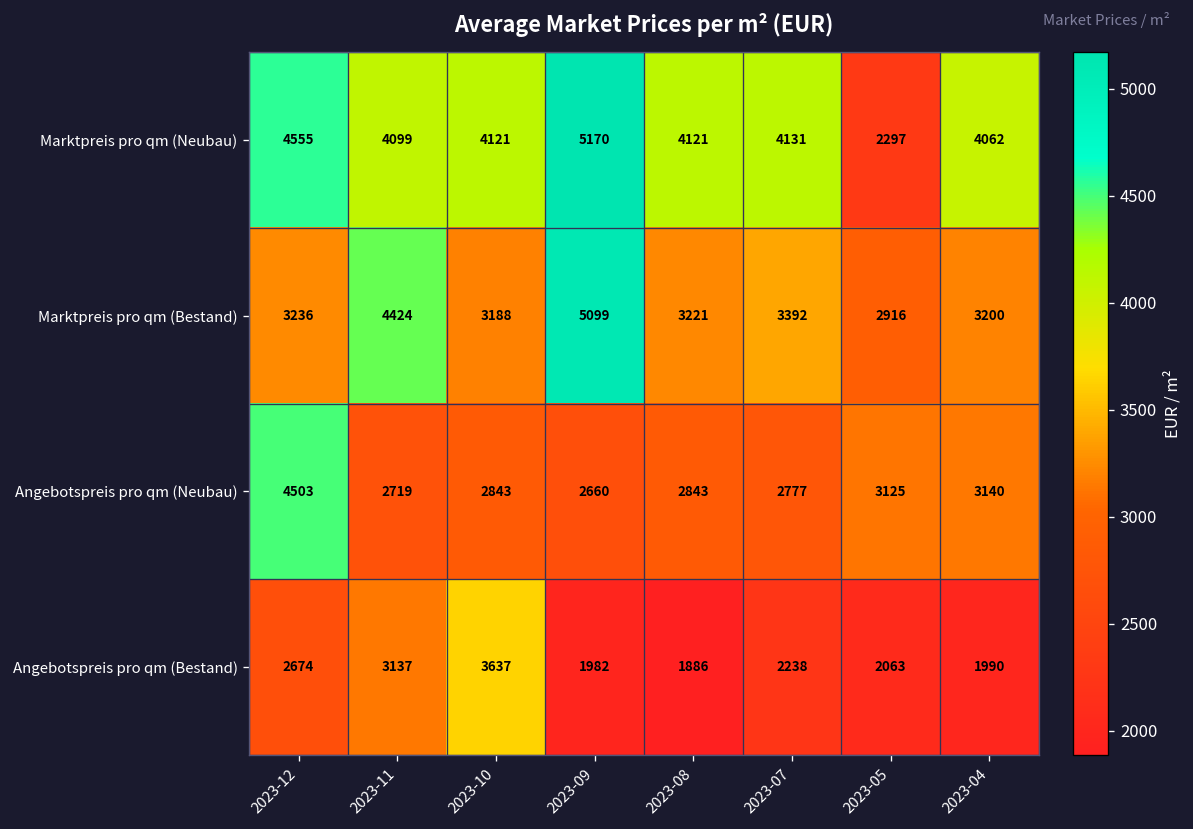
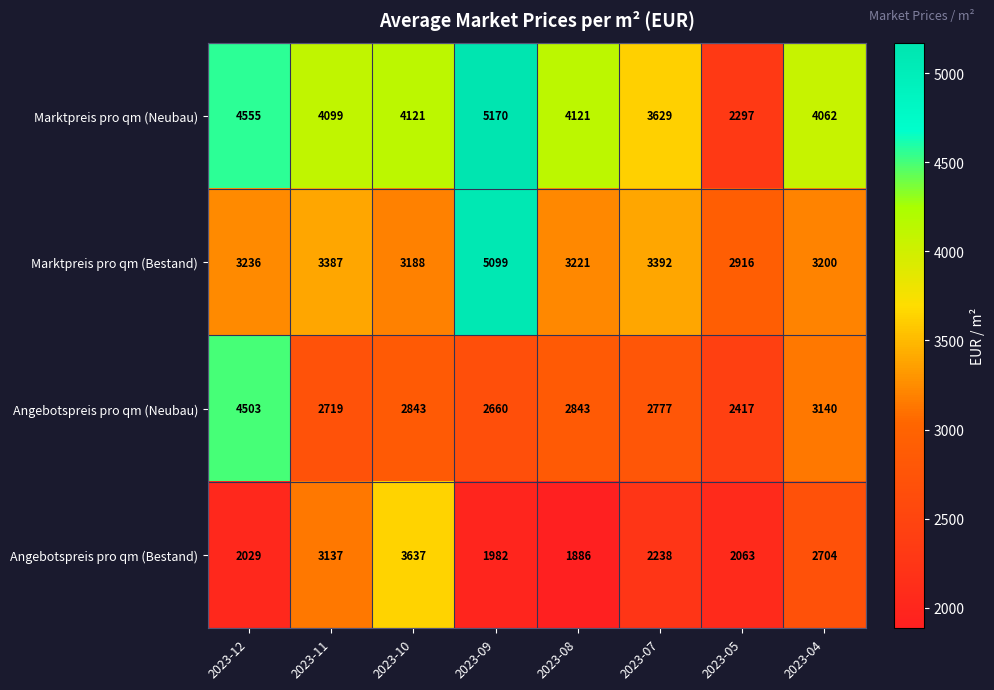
  {
    "Marktpreis pro qm (Neubau)": {
      "2023-12": 4555,
      "2023-11": 4099,
      "2023-10": 4121,
      "2023-09": 5170,
      "2023-08": 4121,
-     "2023-07": 4131,
+     "2023-07": 3629,
      "2023-05": 2297,
      "2023-04": 4062
    },
    "Marktpreis pro qm (Bestand)": {
      "2023-12": 3236,
-     "2023-11": 4424,
+     "2023-11": 3387,
      "2023-10": 3188,
      "2023-09": 5099,
      "2023-08": 3221,
      "2023-07": 3392,
      "2023-05": 2916,
      "2023-04": 3200
    },
    "Angebotspreis pro qm (Neubau)": {
      "2023-12": 4503,
      "2023-11": 2719,
      "2023-10": 2843,
      "2023-09": 2660,
      "2023-08": 2843,
      "2023-07": 2777,
-     "2023-05": 3125,
+     "2023-05": 2417,
      "2023-04": 3140
    },
    "Angebotspreis pro qm (Bestand)": {
-     "2023-12": 2674,
+     "2023-12": 2029,
      "2023-11": 3137,
      "2023-10": 3637,
      "2023-09": 1982,
      "2023-08": 1886,
      "2023-07": 2238,
      "2023-05": 2063,
-     "2023-04": 1990
+     "2023-04": 2704
    }
  }
